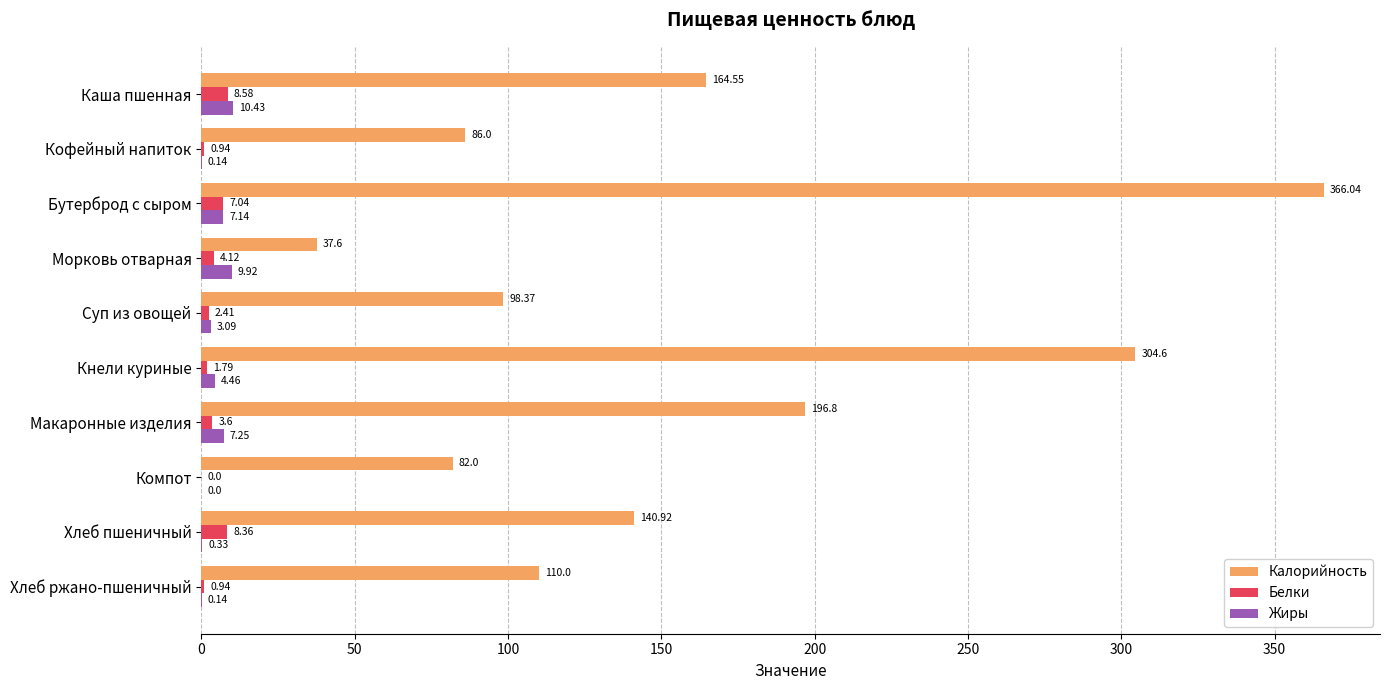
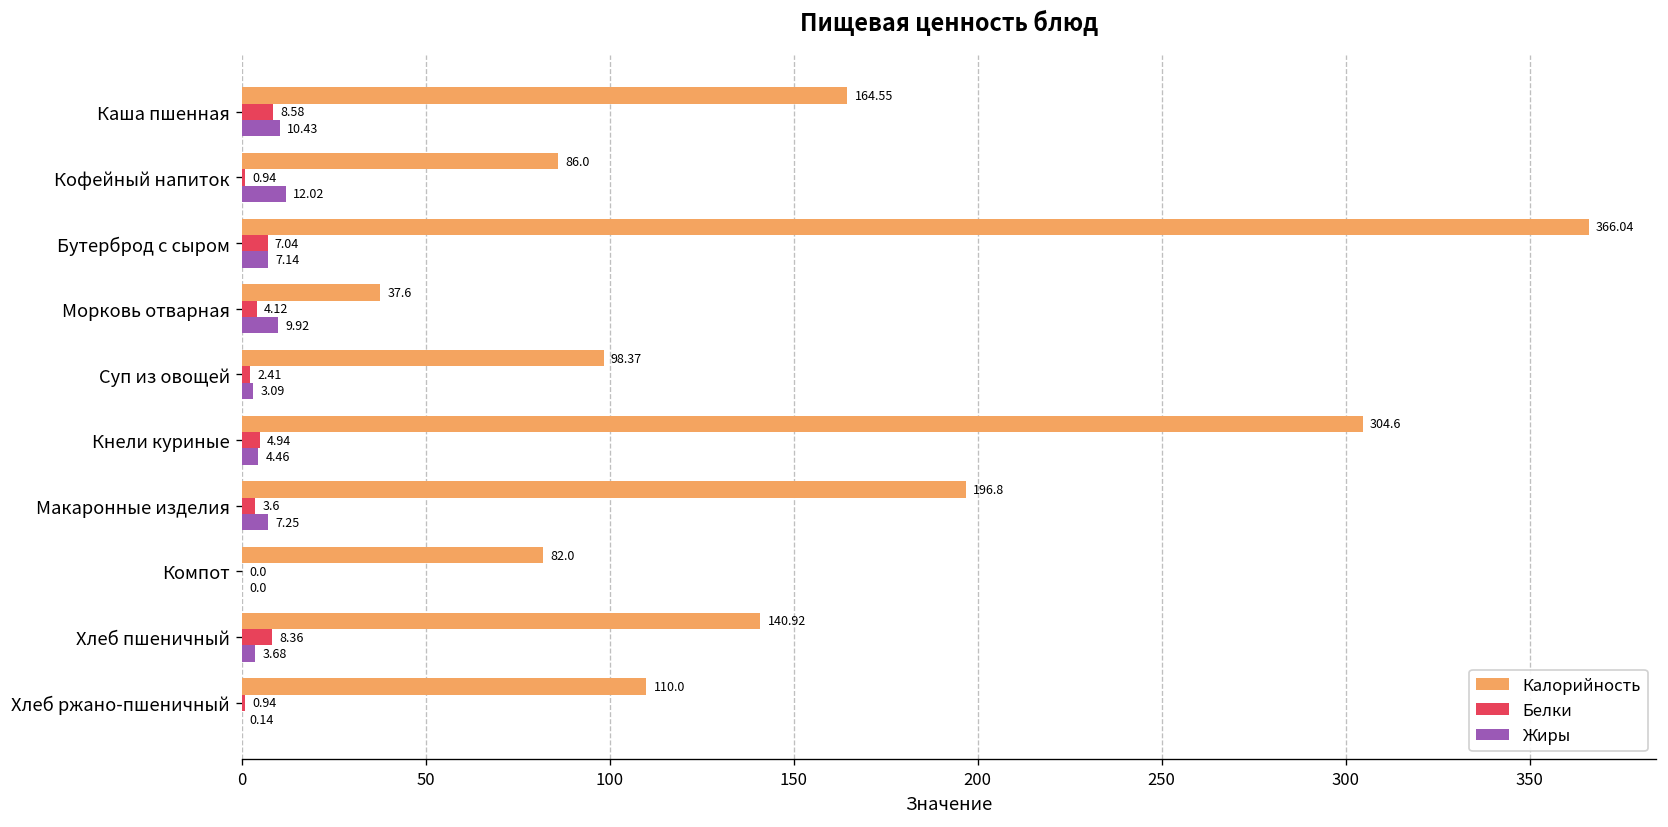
  {
    "Калорийность": {
      "Каша пшенная": 164.55,
      "Кофейный напиток": 86.0,
      "Бутерброд с сыром": 366.04,
      "Морковь отварная": 37.6,
      "Суп из овощей": 98.37,
      "Кнели куриные": 304.6,
      "Макаронные изделия": 196.8,
      "Компот": 82.0,
      "Хлеб пшеничный": 140.92,
      "Хлеб ржано-пшеничный": 110.0
    },
    "Белки": {
      "Каша пшенная": 8.58,
      "Кофейный напиток": 0.94,
      "Бутерброд с сыром": 7.04,
      "Морковь отварная": 4.12,
      "Суп из овощей": 2.41,
-     "Кнели куриные": 1.79,
+     "Кнели куриные": 4.94,
      "Макаронные изделия": 3.6,
      "Компот": 0.0,
      "Хлеб пшеничный": 8.36,
      "Хлеб ржано-пшеничный": 0.94
    },
    "Жиры": {
      "Каша пшенная": 10.43,
-     "Кофейный напиток": 0.14,
+     "Кофейный напиток": 12.02,
      "Бутерброд с сыром": 7.14,
      "Морковь отварная": 9.92,
      "Суп из овощей": 3.09,
      "Кнели куриные": 4.46,
      "Макаронные изделия": 7.25,
      "Компот": 0.0,
-     "Хлеб пшеничный": 0.33,
+     "Хлеб пшеничный": 3.68,
      "Хлеб ржано-пшеничный": 0.14
    }
  }
